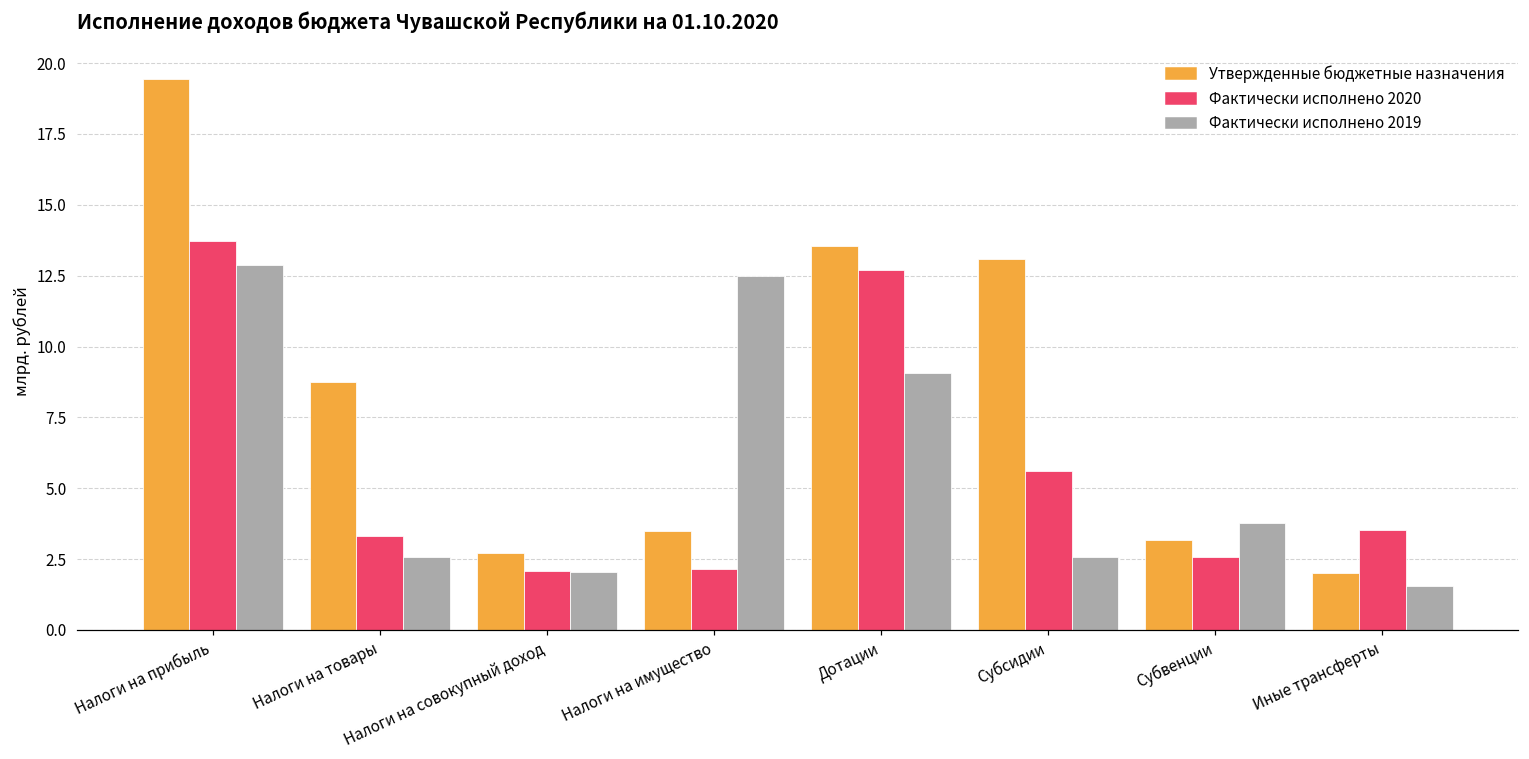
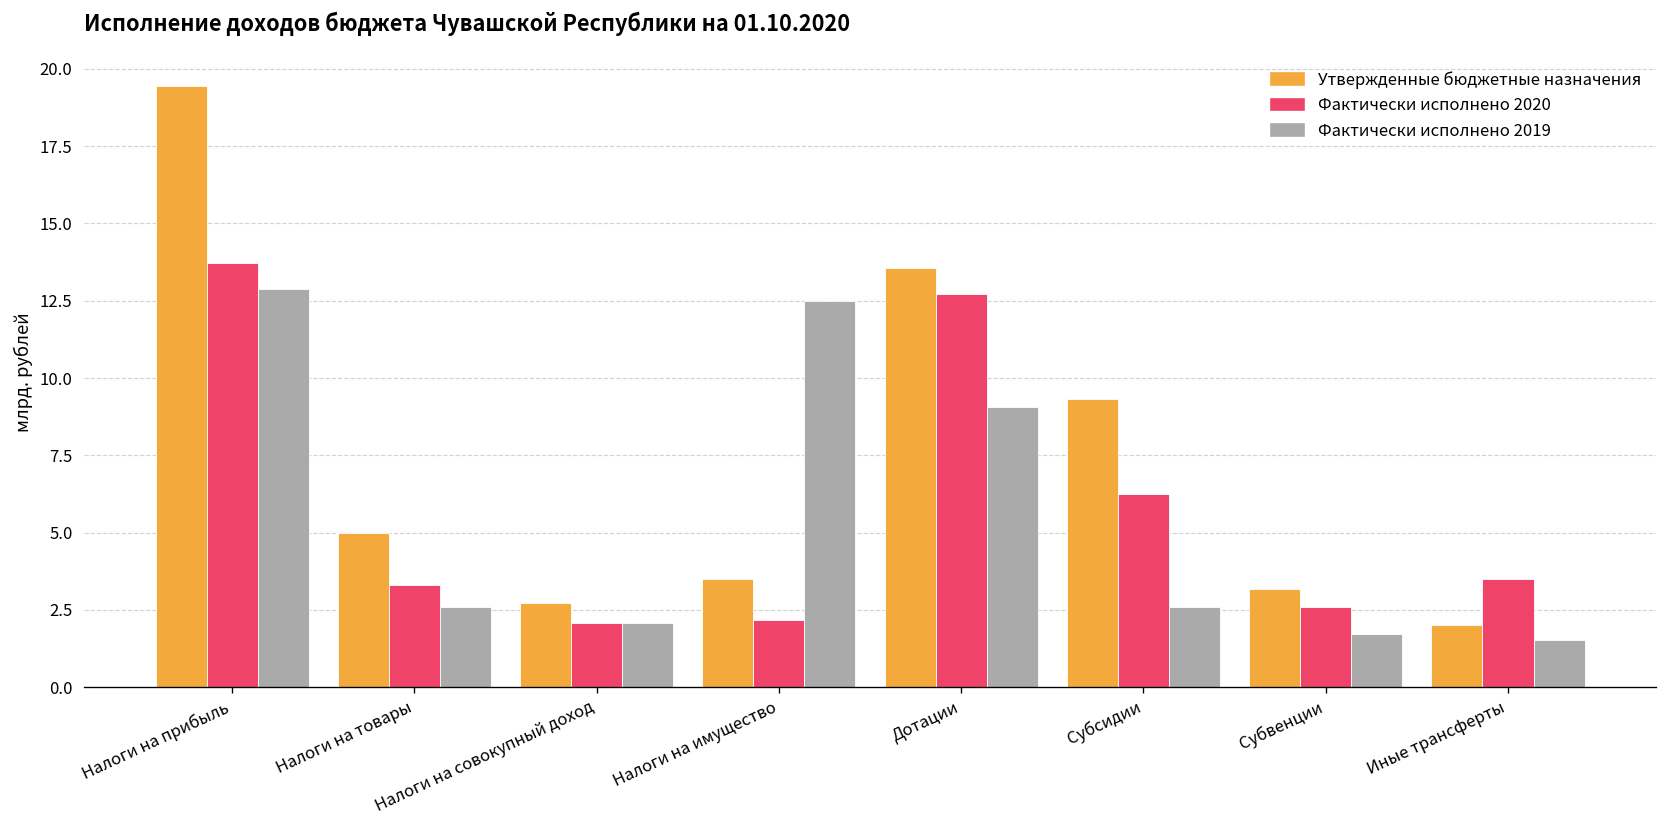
  {
    "Утвержденные бюджетные назначения": {
      "Налоги на прибыль": 19.4,
-     "Налоги на товары": 8.8,
+     "Налоги на товары": 5.0,
      "Налоги на совокупный доход": 2.7,
      "Налоги на имущество": 3.5,
      "Дотации": 13.6,
-     "Субсидии": 13.1,
+     "Субсидии": 9.3,
      "Субвенции": 3.2,
      "Иные трансферты": 2.0
    },
    "Фактически исполнено 2020": {
      "Налоги на прибыль": 13.7,
      "Налоги на товары": 3.3,
      "Налоги на совокупный доход": 2.1,
      "Налоги на имущество": 2.2,
      "Дотации": 12.7,
-     "Субсидии": 5.6,
+     "Субсидии": 6.2,
      "Субвенции": 2.6,
      "Иные трансферты": 3.5
    },
    "Фактически исполнено 2019": {
      "Налоги на прибыль": 12.9,
      "Налоги на товары": 2.6,
      "Налоги на совокупный доход": 2.1,
      "Налоги на имущество": 12.5,
      "Дотации": 9.1,
      "Субсидии": 2.6,
-     "Субвенции": 3.8,
+     "Субвенции": 1.7,
      "Иные трансферты": 1.5
    }
  }
